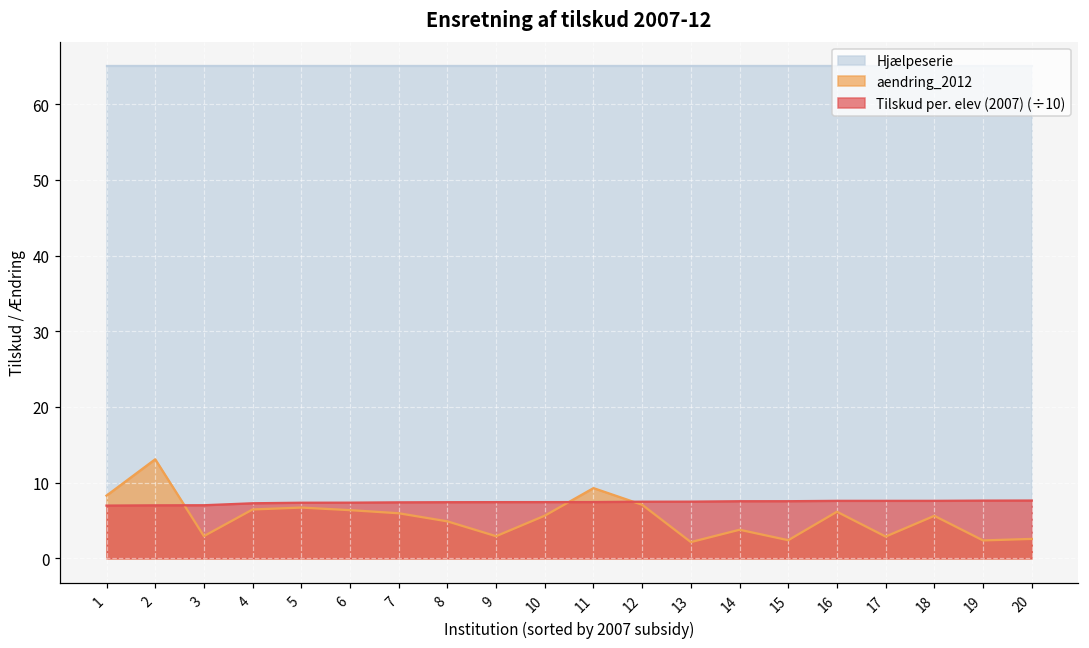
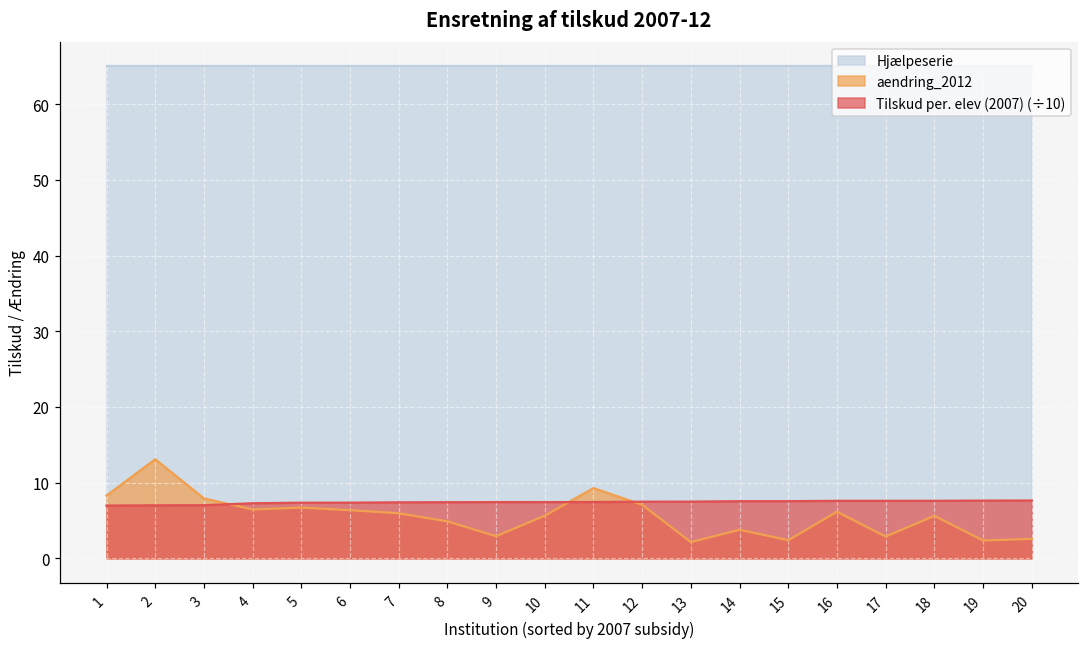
  {
    "Hjælpeserie": {
      "1": 65,
      "2": 65,
      "3": 65,
      "4": 65,
      "5": 65,
      "6": 65,
      "7": 65,
      "8": 65,
      "9": 65,
      "10": 65,
      "11": 65,
      "12": 65,
      "13": 65,
      "14": 65,
      "15": 65
    },
    "aendring_2012": {
      "1": 8,
      "2": 13,
-     "3": 3,
+     "3": 8,
      "4": 6,
      "5": 7,
      "6": 6,
      "7": 6,
      "8": 5,
      "9": 3,
      "10": 6,
      "11": 9,
      "12": 7,
      "13": 2,
      "14": 4,
      "15": 2,
      "16": 6,
      "17": 3,
      "18": 6,
      "19": 2,
      "20": 3
    },
    "Tilskud per. elev (2007) (÷10)": {
      "1": 7,
      "2": 7,
      "3": 7,
      "4": 7,
      "5": 7,
      "6": 7,
      "7": 7,
      "8": 7,
      "9": 7,
      "10": 7,
      "11": 7,
      "12": 7,
      "13": 7,
      "14": 8,
      "15": 8,
      "16": 8,
      "17": 8,
      "18": 8,
      "19": 8,
      "20": 8
    }
  }
